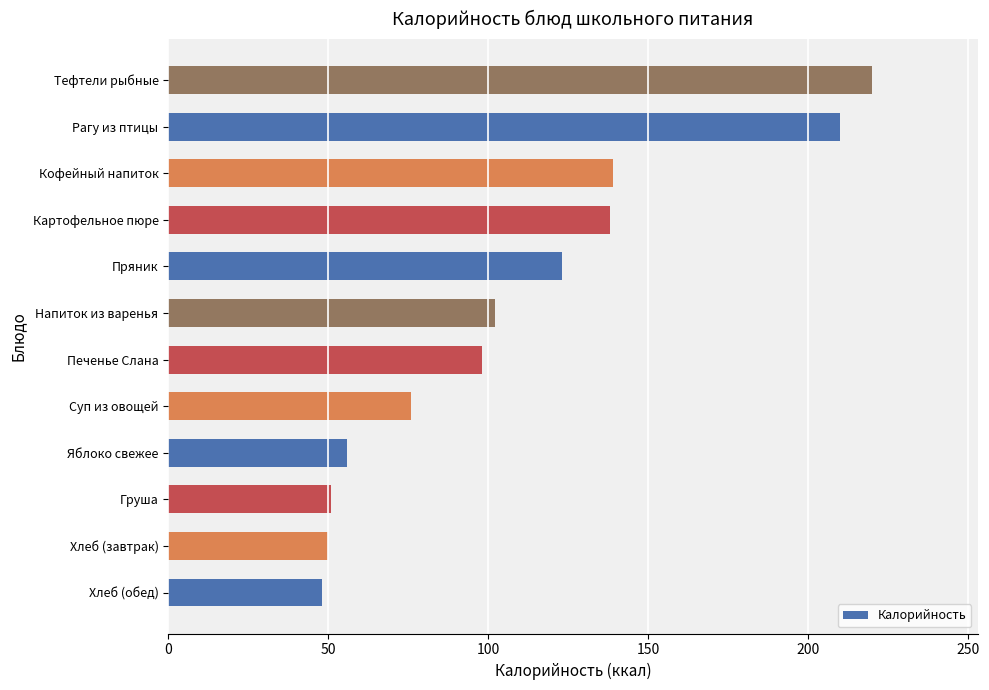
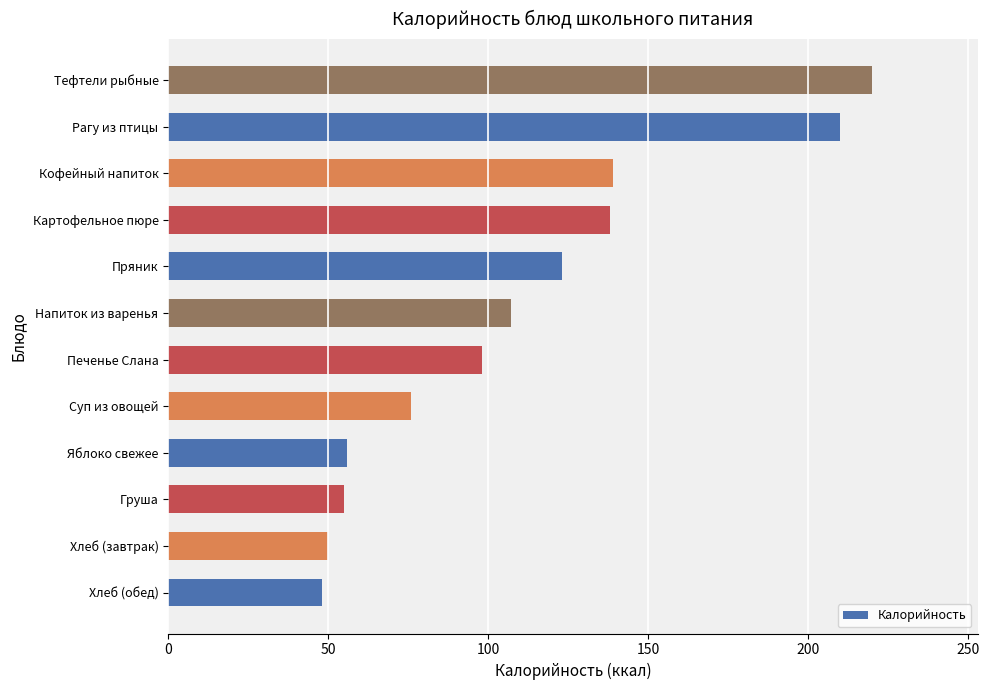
  {
    "Тефтели рыбные": 220,
    "Рагу из птицы": 210,
    "Кофейный напиток": 139,
    "Картофельное пюре": 138,
    "Пряник": 123,
-   "Напиток из варенья": 102,
+   "Напиток из варенья": 107,
    "Печенье Слана": 98,
    "Суп из овощей": 76,
    "Яблоко свежее": 56,
-   "Груша": 51,
+   "Груша": 55,
    "Хлеб (завтрак)": 50,
    "Хлеб (обед)": 48
  }
